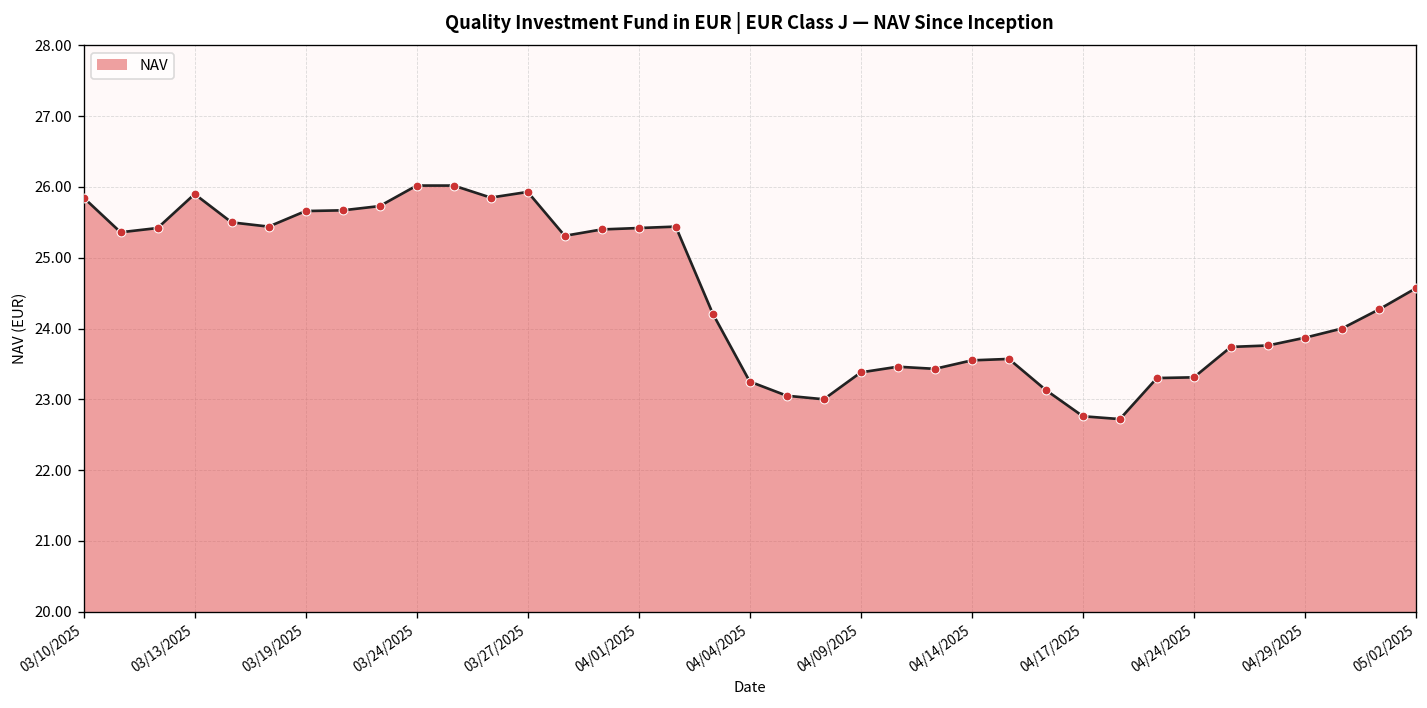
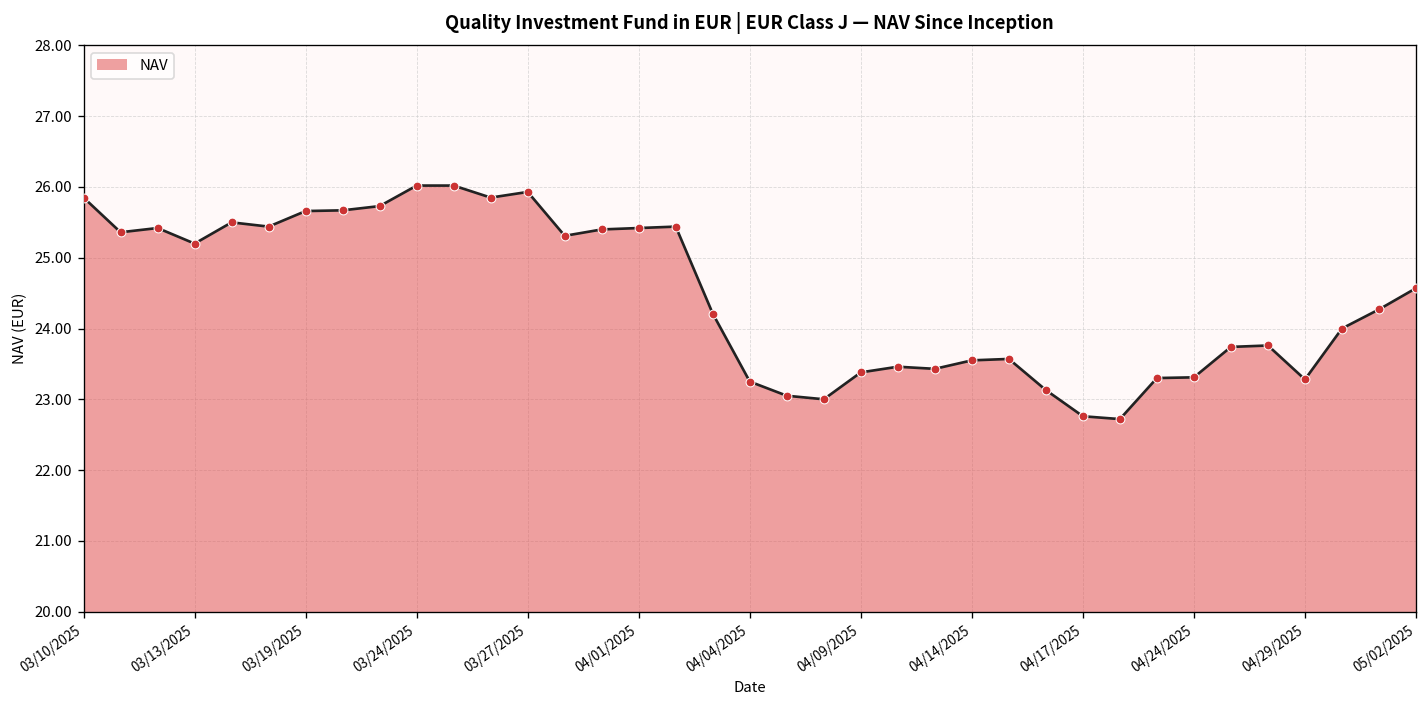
  {
    "03/10/2025": 25.9,
-   "03/13/2025": 25.9,
+   "03/13/2025": 25.2,
    "03/19/2025": 25.7,
    "03/24/2025": 26.0,
    "03/27/2025": 25.9,
    "04/01/2025": 25.4,
    "04/04/2025": 23.3,
    "04/09/2025": 23.4,
    "04/14/2025": 23.6,
    "04/17/2025": 22.8,
    "04/24/2025": 23.3,
-   "04/29/2025": 23.9,
+   "04/29/2025": 23.3,
    "05/02/2025": 24.6
  }
